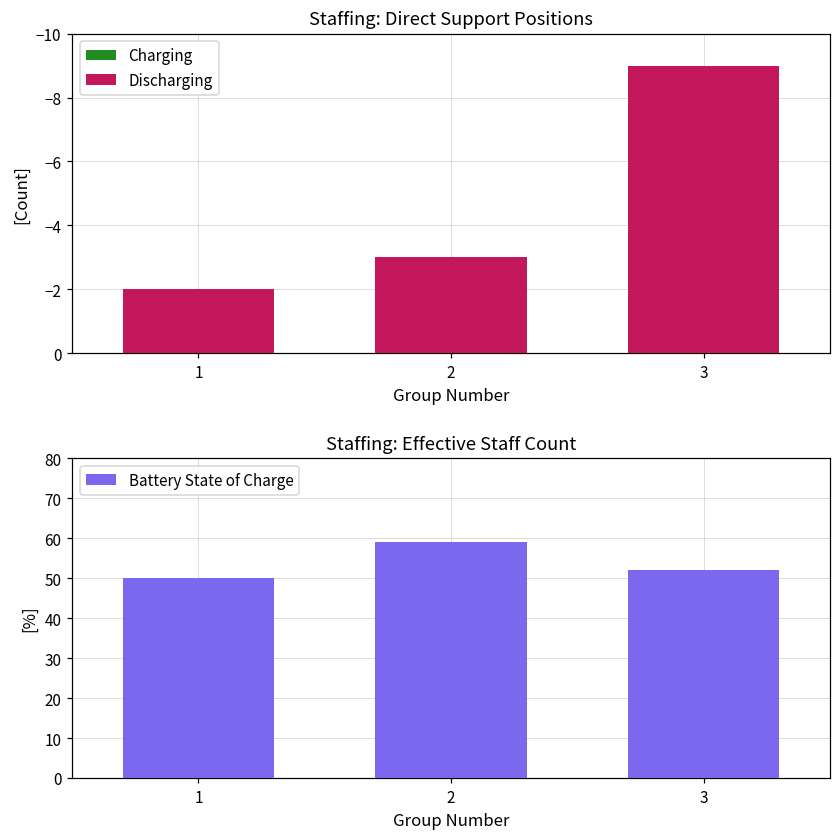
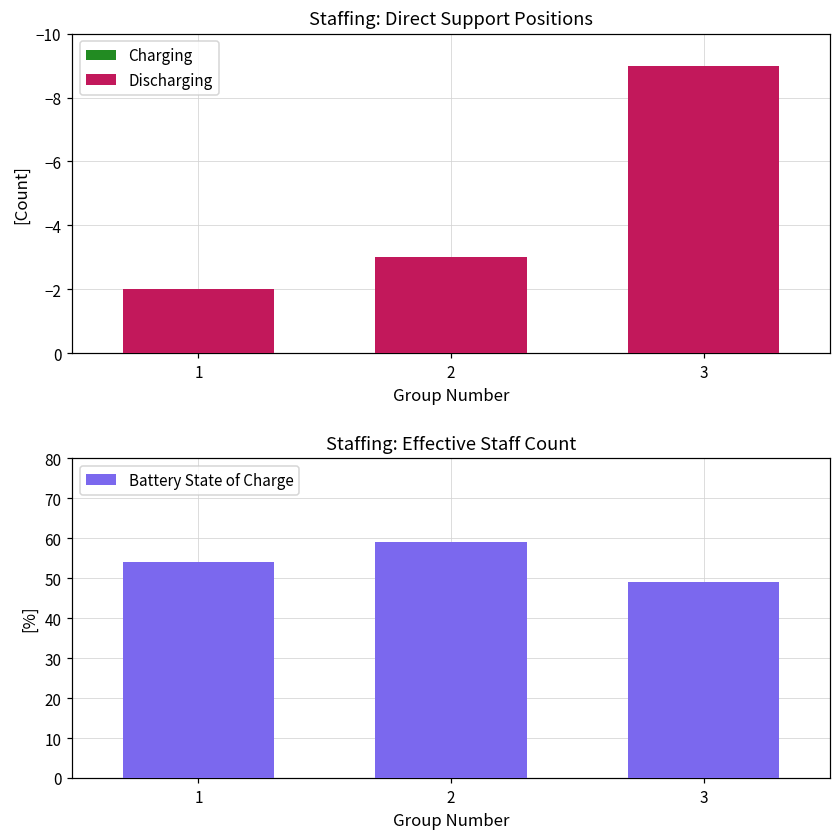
  {
    "Staffing: Direct Support Positions": {
      "Charging": {
        "1": 0.0,
        "2": 0.0,
        "3": 0.0
      },
      "Discharging": {
        "1": -2.0,
        "2": -3.0,
        "3": -9.0
      }
    },
    "Staffing: Effective Staff Count": {
-     "1": 50,
+     "1": 54,
      "2": 59,
-     "3": 52
+     "3": 49
    }
  }
